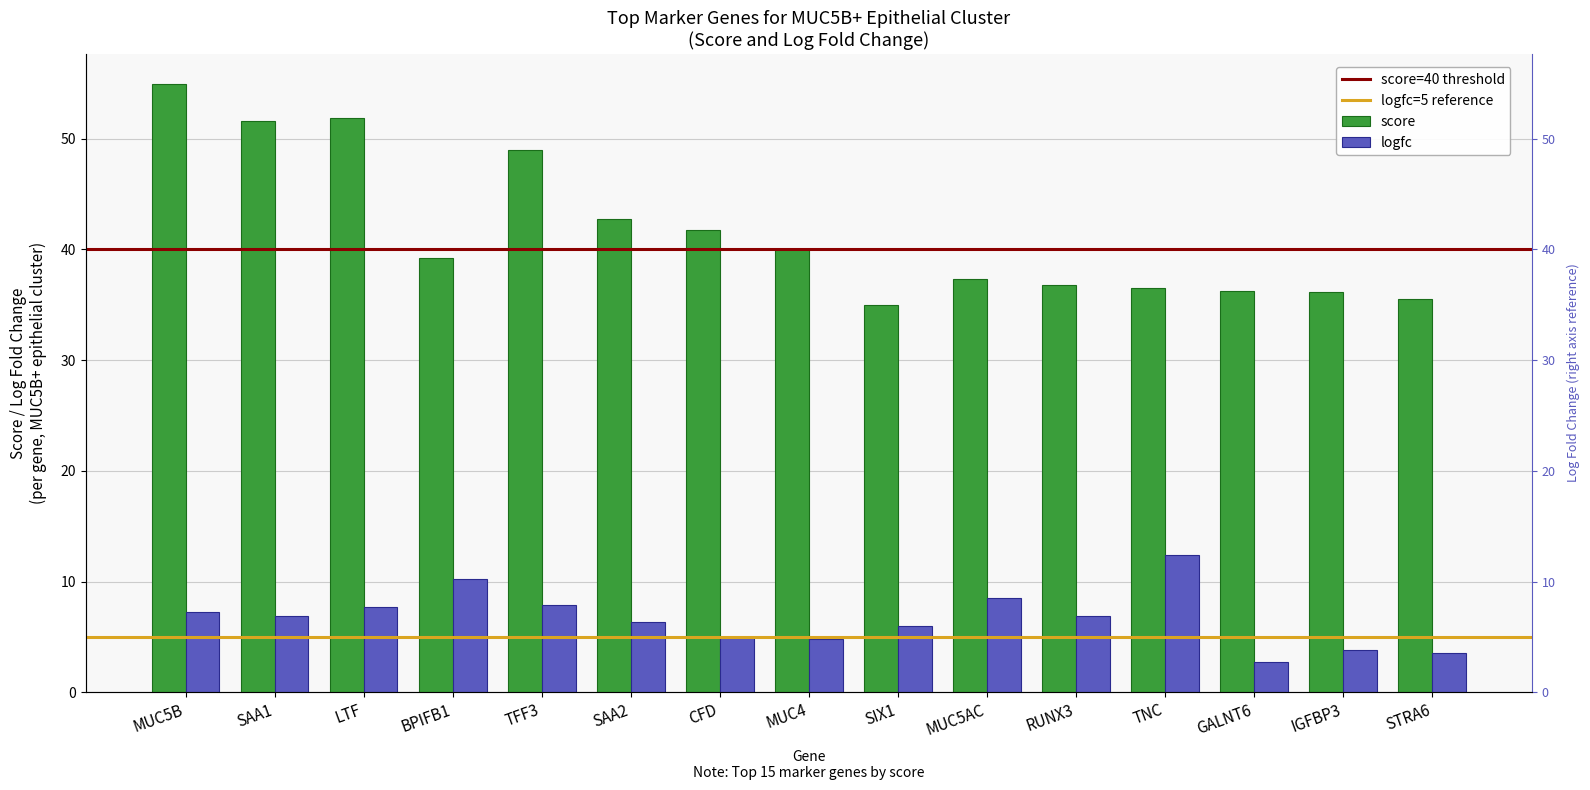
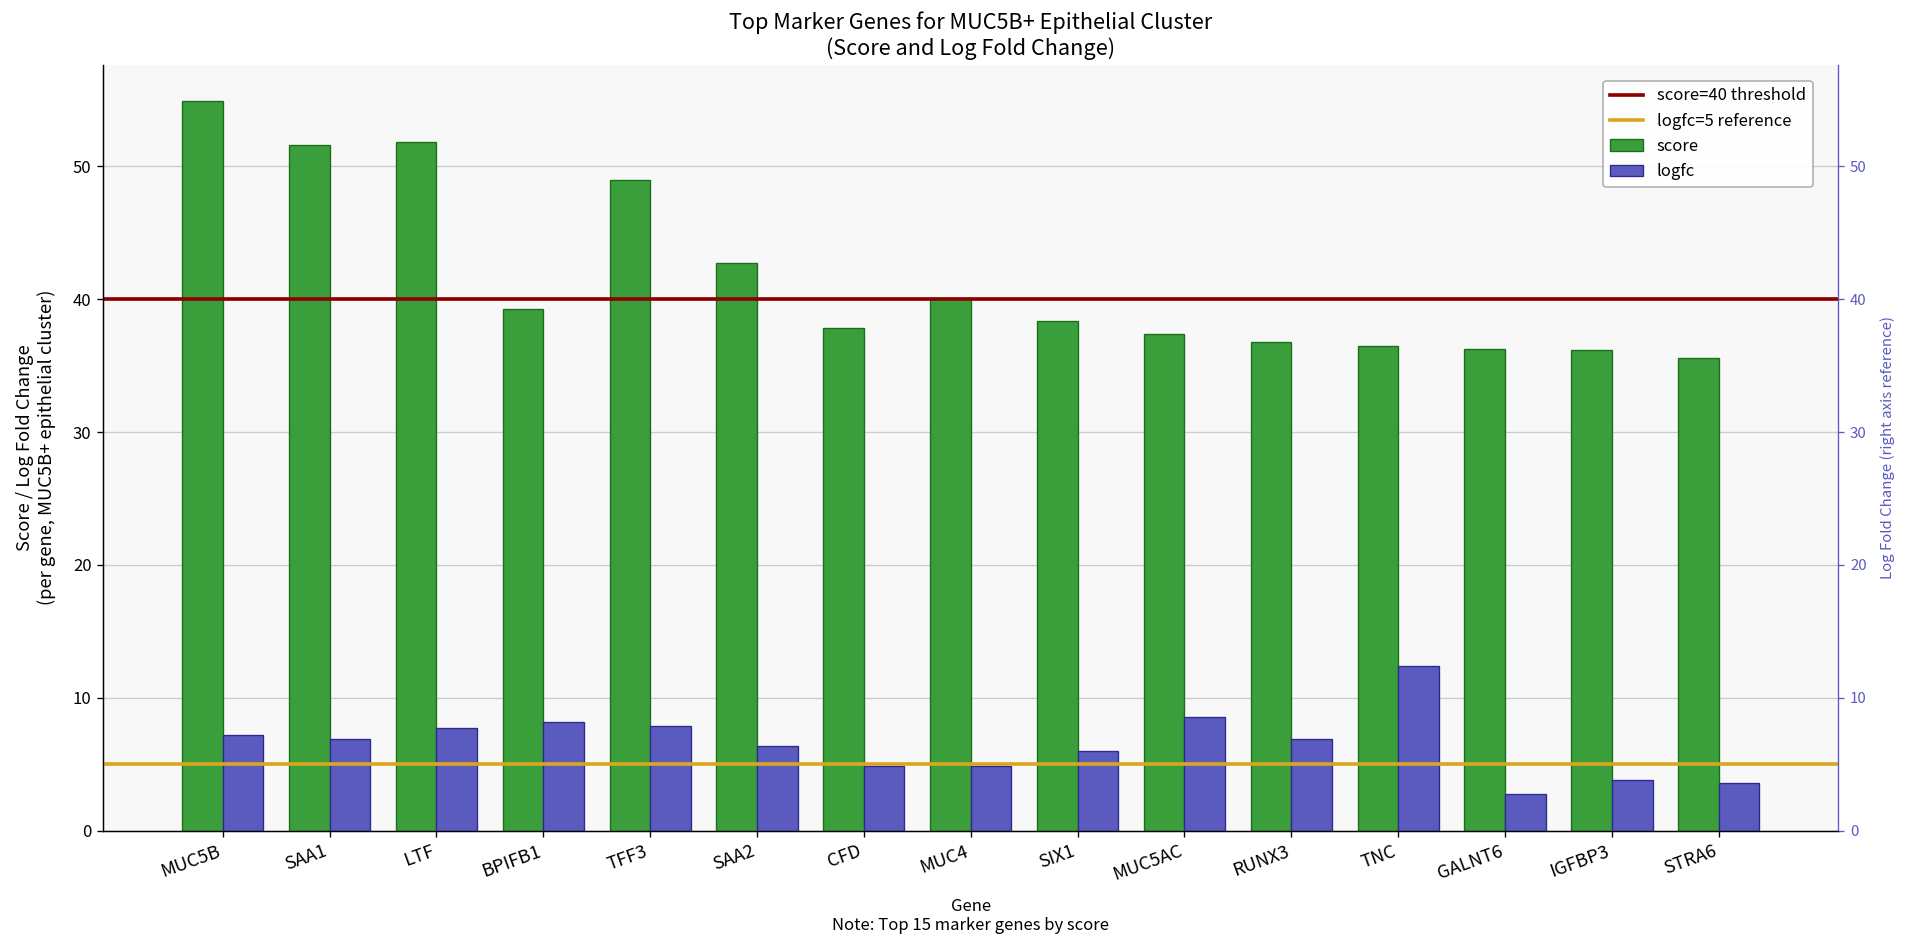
  {
    "score": {
      "MUC5B": 54.9,
      "SAA1": 51.6,
      "LTF": 51.8,
      "BPIFB1": 39.3,
      "TFF3": 49.0,
      "SAA2": 42.7,
-     "CFD": 41.8,
+     "CFD": 37.8,
      "MUC4": 40.1,
-     "SIX1": 34.9,
+     "SIX1": 38.4,
      "MUC5AC": 37.4,
      "RUNX3": 36.8,
      "TNC": 36.5,
      "GALNT6": 36.3,
      "IGFBP3": 36.2,
      "STRA6": 35.5
    },
    "logfc": {
      "MUC5B": 7.2,
      "SAA1": 6.9,
      "LTF": 7.7,
-     "BPIFB1": 10.2,
+     "BPIFB1": 8.2,
      "TFF3": 7.9,
      "SAA2": 6.4,
      "CFD": 4.9,
      "MUC4": 4.8,
      "SIX1": 6.0,
      "MUC5AC": 8.5,
      "RUNX3": 6.9,
      "TNC": 12.4,
      "GALNT6": 2.7,
      "IGFBP3": 3.8,
      "STRA6": 3.6
    }
  }
